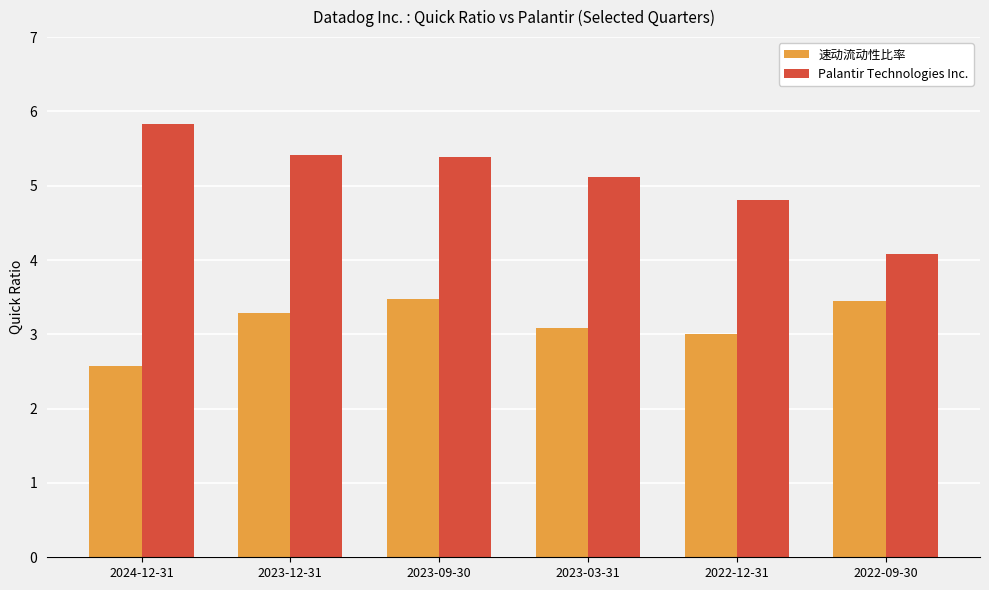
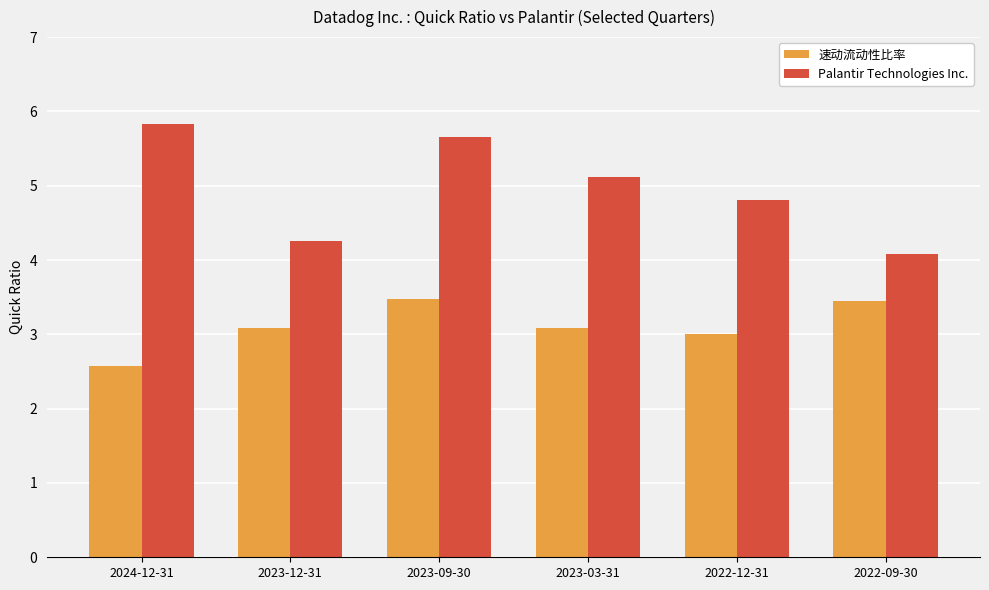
  {
    "速动流动性比率": {
      "2024-12-31": 2.6,
-     "2023-12-31": 3.3,
+     "2023-12-31": 3.1,
      "2023-09-30": 3.5,
      "2023-03-31": 3.1,
      "2022-12-31": 3.0,
      "2022-09-30": 3.5
    },
    "Palantir Technologies Inc.": {
      "2024-12-31": 5.8,
-     "2023-12-31": 5.4,
-     "2023-09-30": 5.4,
+     "2023-12-31": 4.3,
+     "2023-09-30": 5.7,
      "2023-03-31": 5.1,
      "2022-12-31": 4.8,
      "2022-09-30": 4.1
    }
  }
